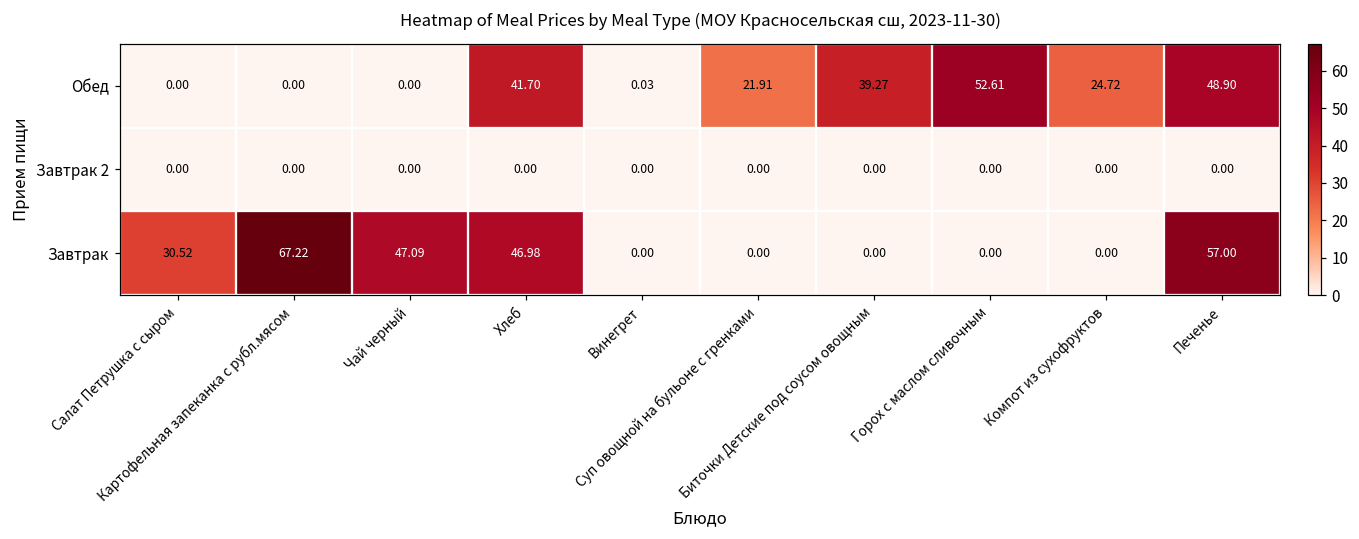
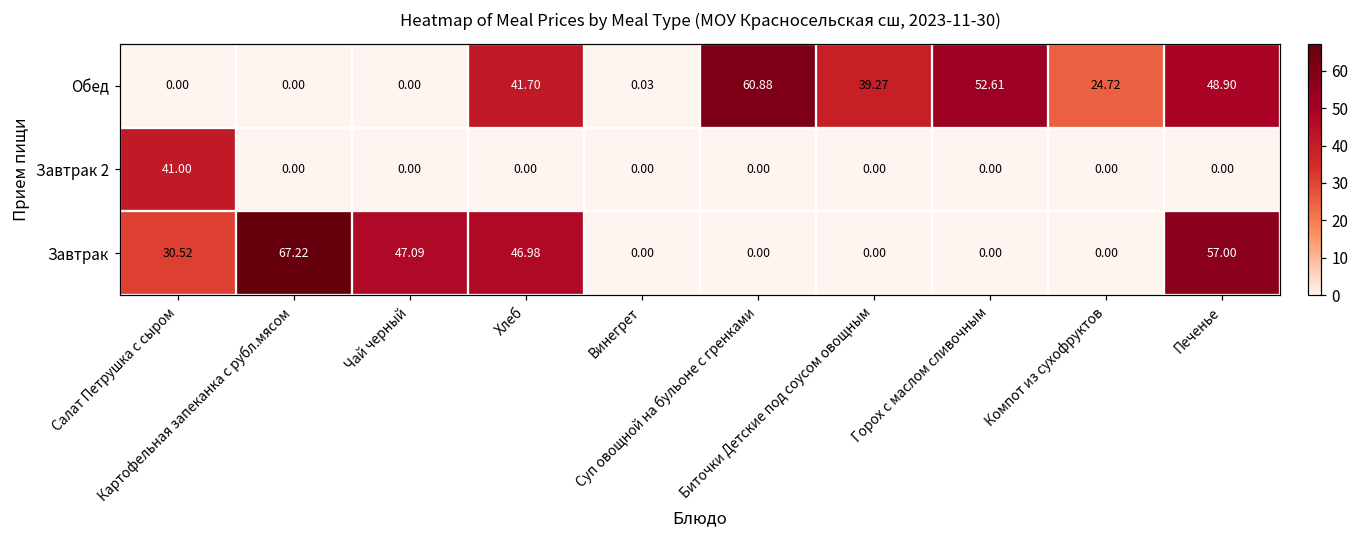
  {
    "Обед": {
      "Салат Петрушка с сыром": 0.00,
      "Картофельная запеканка с рубл.мясом": 0.00,
      "Чай черный": 0.00,
      "Хлеб": 41.70,
      "Винегрет": 0.03,
-     "Суп овощной на бульоне с гренками": 21.91,
+     "Суп овощной на бульоне с гренками": 60.88,
      "Биточки Детские под соусом овощным": 39.27,
      "Горох с маслом сливочным": 52.61,
      "Компот из сухофруктов": 24.72,
      "Печенье": 48.90
    },
    "Завтрак 2": {
-     "Салат Петрушка с сыром": 0.00,
+     "Салат Петрушка с сыром": 41.00,
      "Картофельная запеканка с рубл.мясом": 0.00,
      "Чай черный": 0.00,
      "Хлеб": 0.00,
      "Винегрет": 0.00,
      "Суп овощной на бульоне с гренками": 0.00,
      "Биточки Детские под соусом овощным": 0.00,
      "Горох с маслом сливочным": 0.00,
      "Компот из сухофруктов": 0.00,
      "Печенье": 0.00
    },
    "Завтрак": {
      "Салат Петрушка с сыром": 30.52,
      "Картофельная запеканка с рубл.мясом": 67.22,
      "Чай черный": 47.09,
      "Хлеб": 46.98,
      "Винегрет": 0.00,
      "Суп овощной на бульоне с гренками": 0.00,
      "Биточки Детские под соусом овощным": 0.00,
      "Горох с маслом сливочным": 0.00,
      "Компот из сухофруктов": 0.00,
      "Печенье": 57.00
    }
  }
